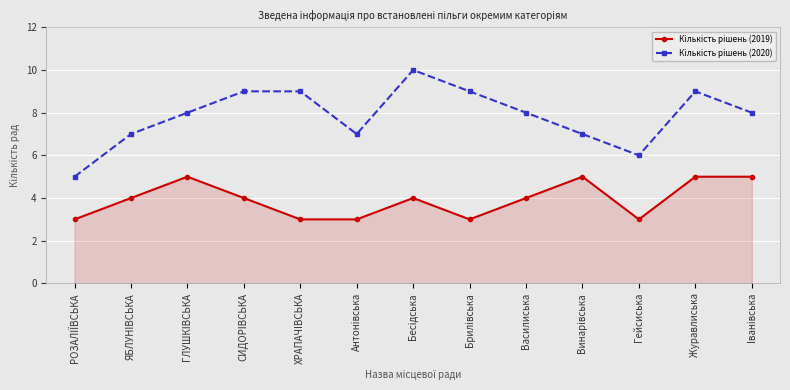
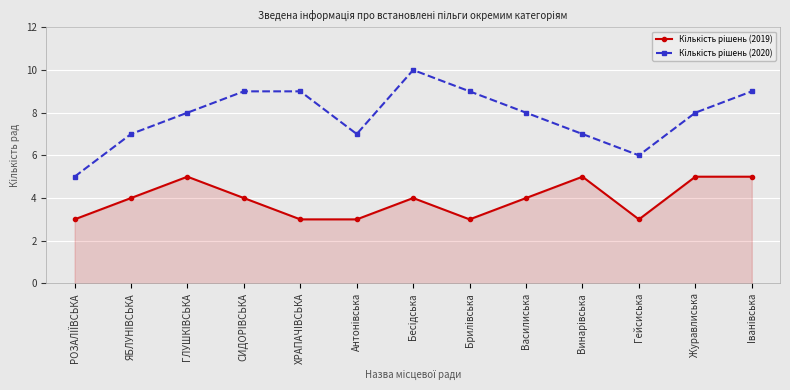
  {
    "Кількість рішень (2019)": {
      "РОЗАЛІЇВСЬКА": 3,
      "ЯБЛУНІВСЬКА": 4,
      "ГЛУШКІВСЬКА": 5,
      "СИДОРІВСЬКА": 4,
      "ХРАПАЧІВСЬКА": 3,
      "Антонівська": 3,
      "Бесідська": 4,
      "Брилівська": 3,
      "Василиська": 4,
      "Винарівська": 5,
      "Гейсиська": 3,
      "Журавлиська": 5,
      "Іванівська": 5
    },
    "Кількість рішень (2020)": {
      "РОЗАЛІЇВСЬКА": 5,
      "ЯБЛУНІВСЬКА": 7,
      "ГЛУШКІВСЬКА": 8,
      "СИДОРІВСЬКА": 9,
      "ХРАПАЧІВСЬКА": 9,
      "Антонівська": 7,
      "Бесідська": 10,
      "Брилівська": 9,
      "Василиська": 8,
      "Винарівська": 7,
      "Гейсиська": 6,
-     "Журавлиська": 9,
-     "Іванівська": 8
+     "Журавлиська": 8,
+     "Іванівська": 9
    }
  }
